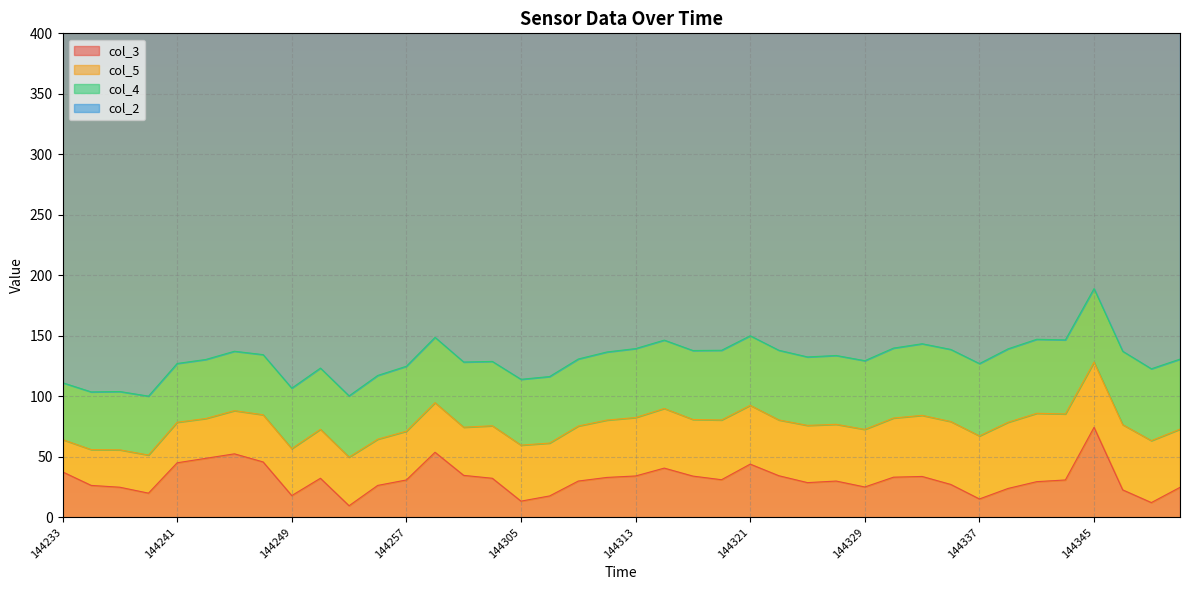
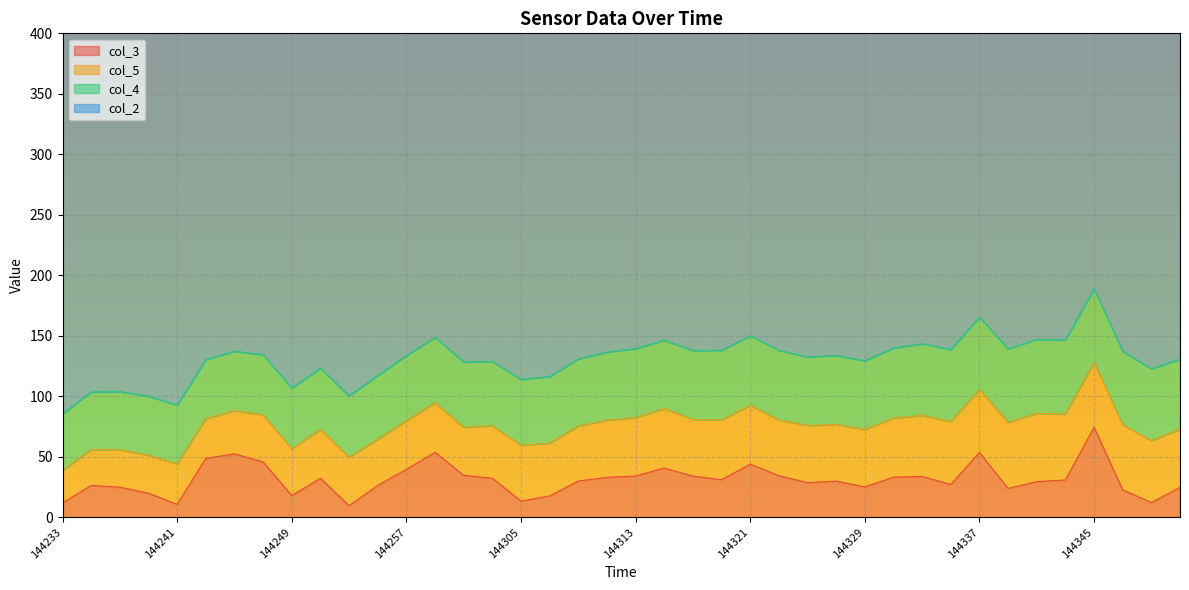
  {
    "col_3": {
-     "144233": 38,
-     "144241": 45,
+     "144233": 12,
+     "144241": 11,
      "144249": 18,
-     "144257": 31,
+     "144257": 40,
      "144305": 13,
      "144313": 34,
      "144321": 44,
      "144329": 25,
-     "144337": 15,
+     "144337": 54,
      "144345": 74
    },
    "col_5": {
      "144233": 27,
      "144241": 34,
      "144249": 39,
      "144257": 40,
      "144305": 46,
      "144313": 48,
      "144321": 49,
      "144329": 48,
      "144337": 52,
      "144345": 54
    },
    "col_4": {
      "144233": 47,
      "144241": 49,
      "144249": 50,
      "144257": 54,
      "144305": 54,
      "144313": 57,
      "144321": 58,
      "144329": 57,
      "144337": 60,
      "144345": 61
    }
  }
